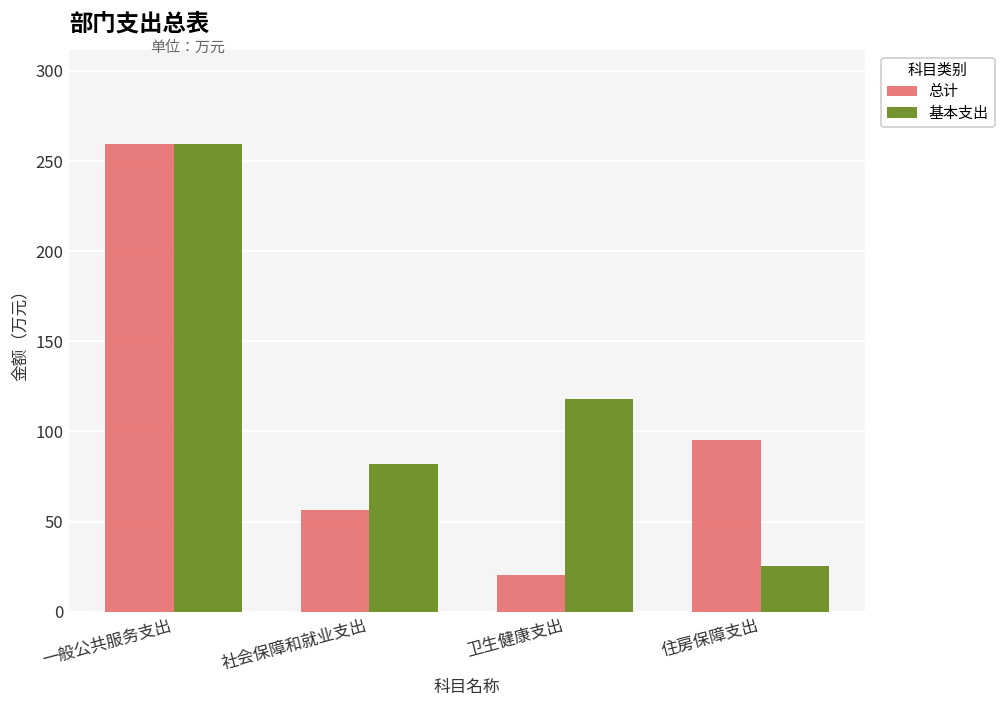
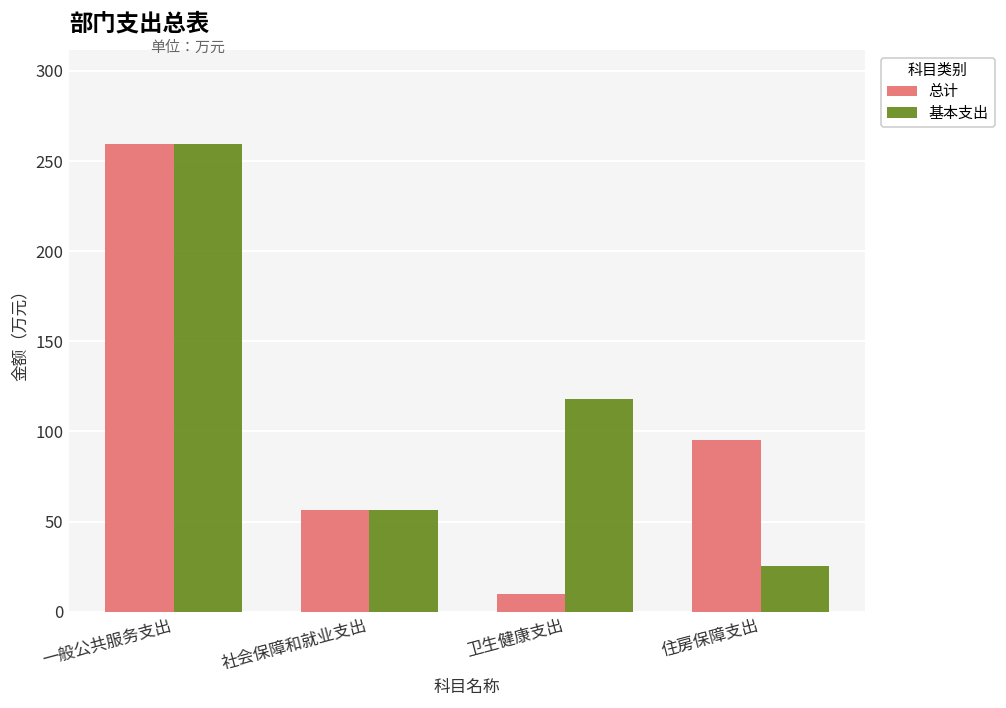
  {
    "总计": {
      "一般公共服务支出": 260,
      "社会保障和就业支出": 56,
-     "卫生健康支出": 20,
+     "卫生健康支出": 10,
      "住房保障支出": 95
    },
    "基本支出": {
      "一般公共服务支出": 260,
-     "社会保障和就业支出": 82,
+     "社会保障和就业支出": 56,
      "卫生健康支出": 118,
      "住房保障支出": 25
    }
  }
